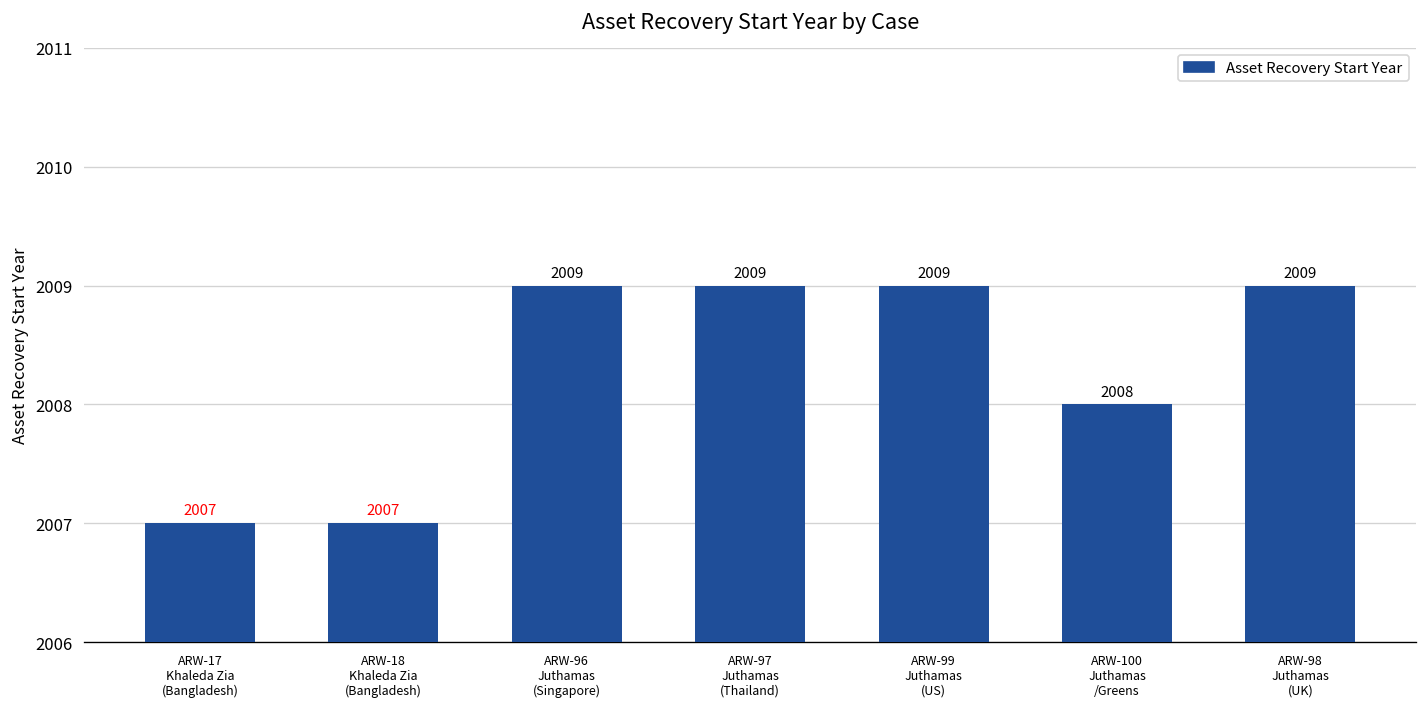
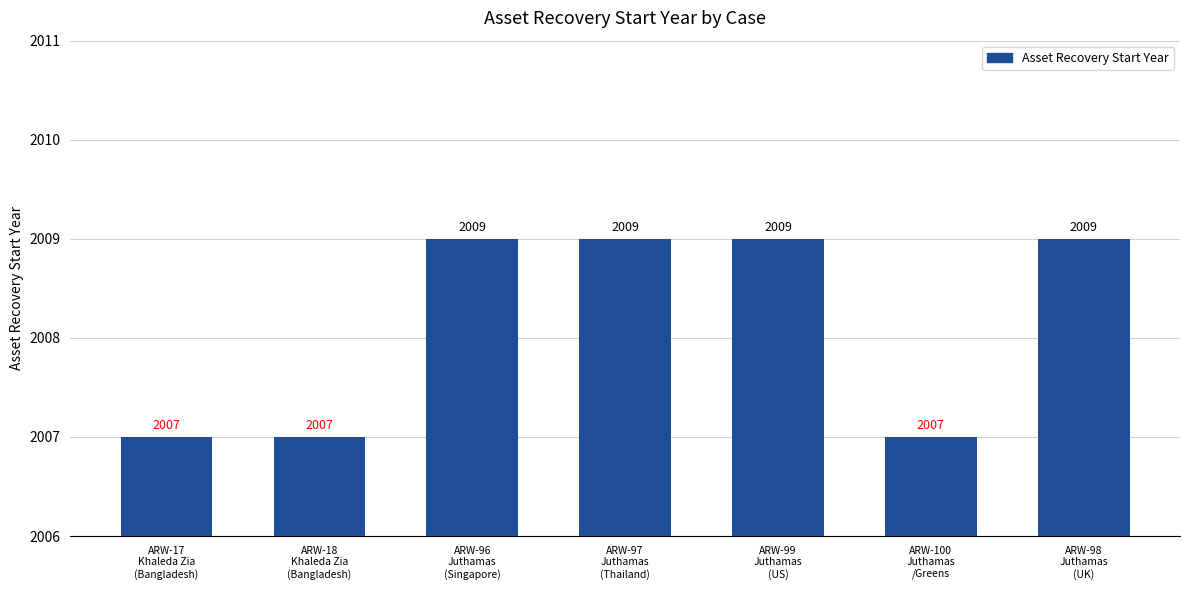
  {
    "ARW-17 Khaleda Zia (Bangladesh)": 2007,
    "ARW-18 Khaleda Zia (Bangladesh)": 2007,
    "ARW-96 Juthamas (Singapore)": 2009,
    "ARW-97 Juthamas (Thailand)": 2009,
    "ARW-99 Juthamas (US)": 2009,
-   "ARW-100 Juthamas /Greens": 2008,
+   "ARW-100 Juthamas /Greens": 2007,
    "ARW-98 Juthamas (UK)": 2009
  }
